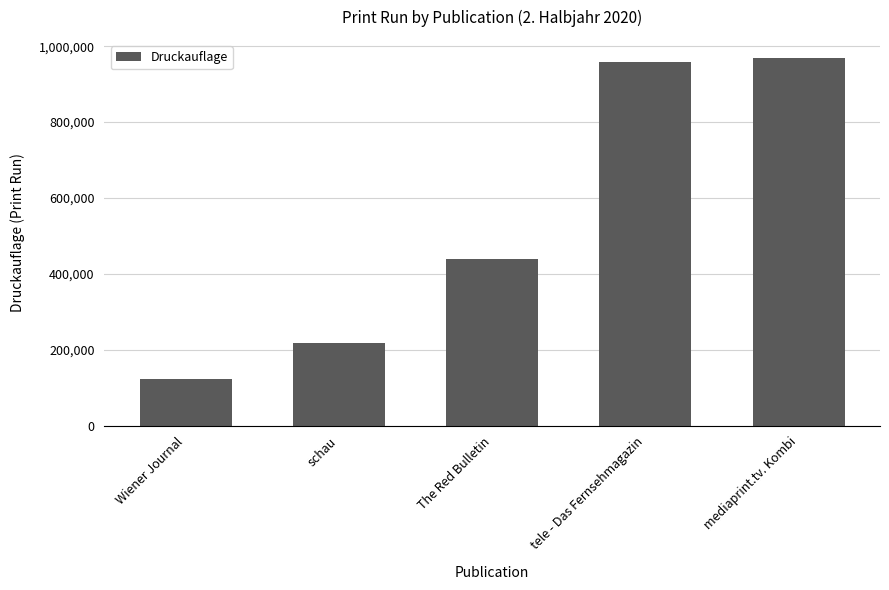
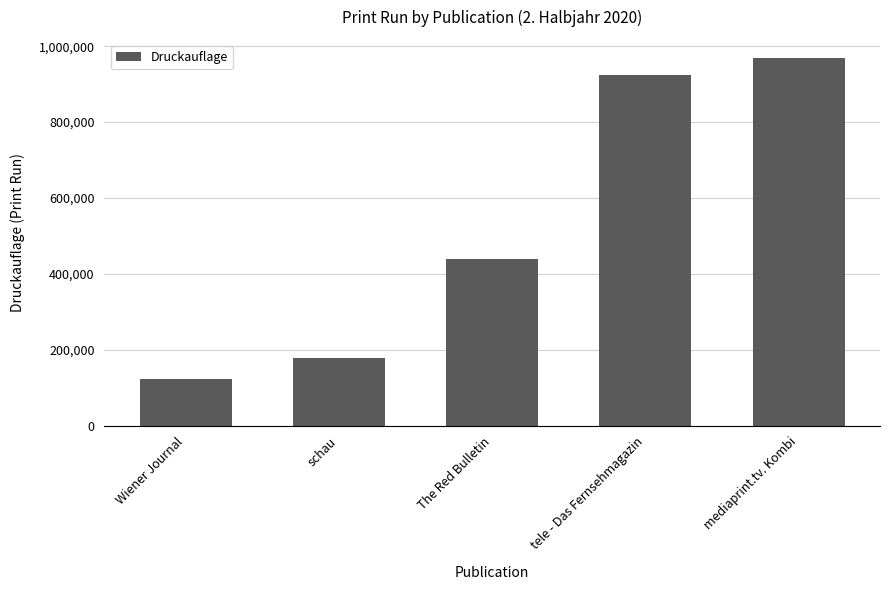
  {
    "Wiener Journal": "120,000",
-   "schau": "220,000",
+   "schau": "180,000",
    "The Red Bulletin": "440,000",
-   "tele - Das Fernsehmagazin": "960,000",
+   "tele - Das Fernsehmagazin": "920,000",
    "mediaprint.tv. Kombi": "970,000"
  }
